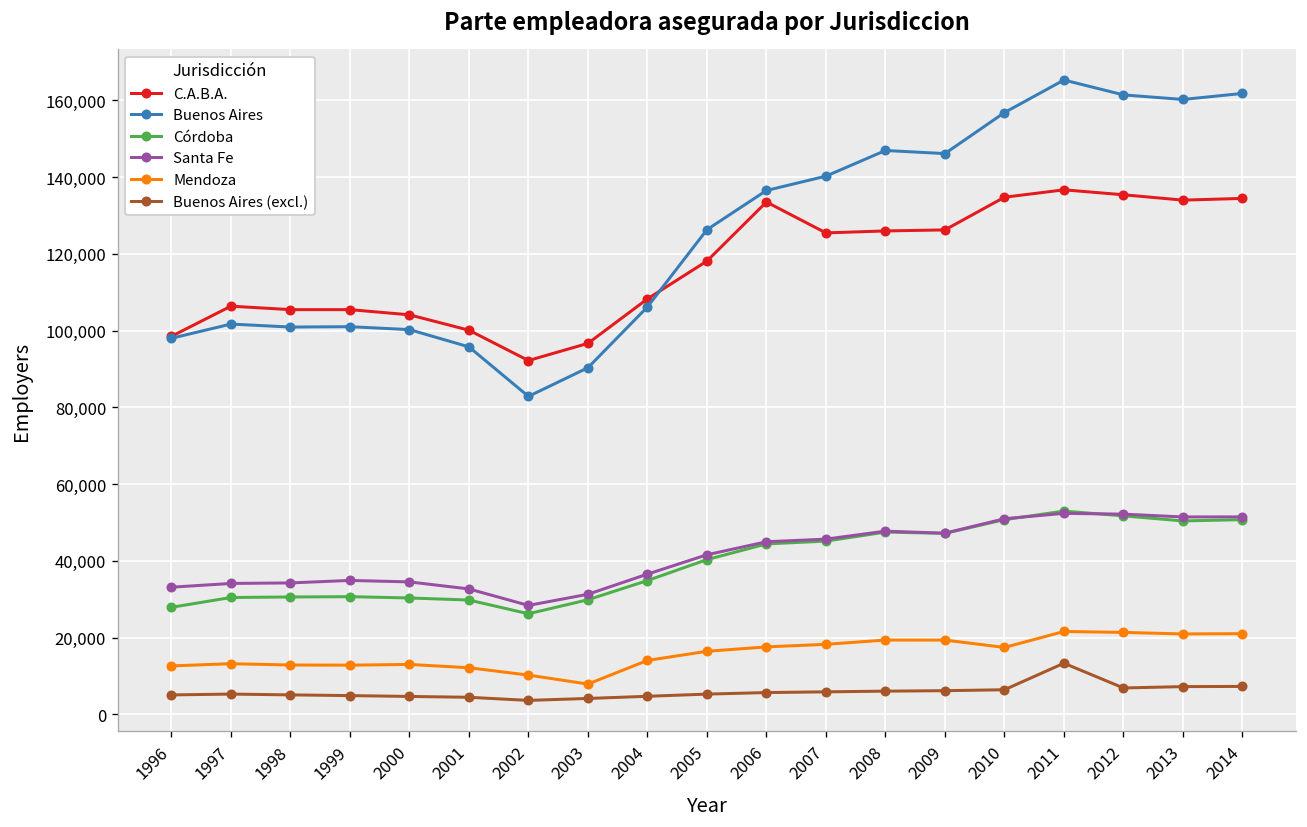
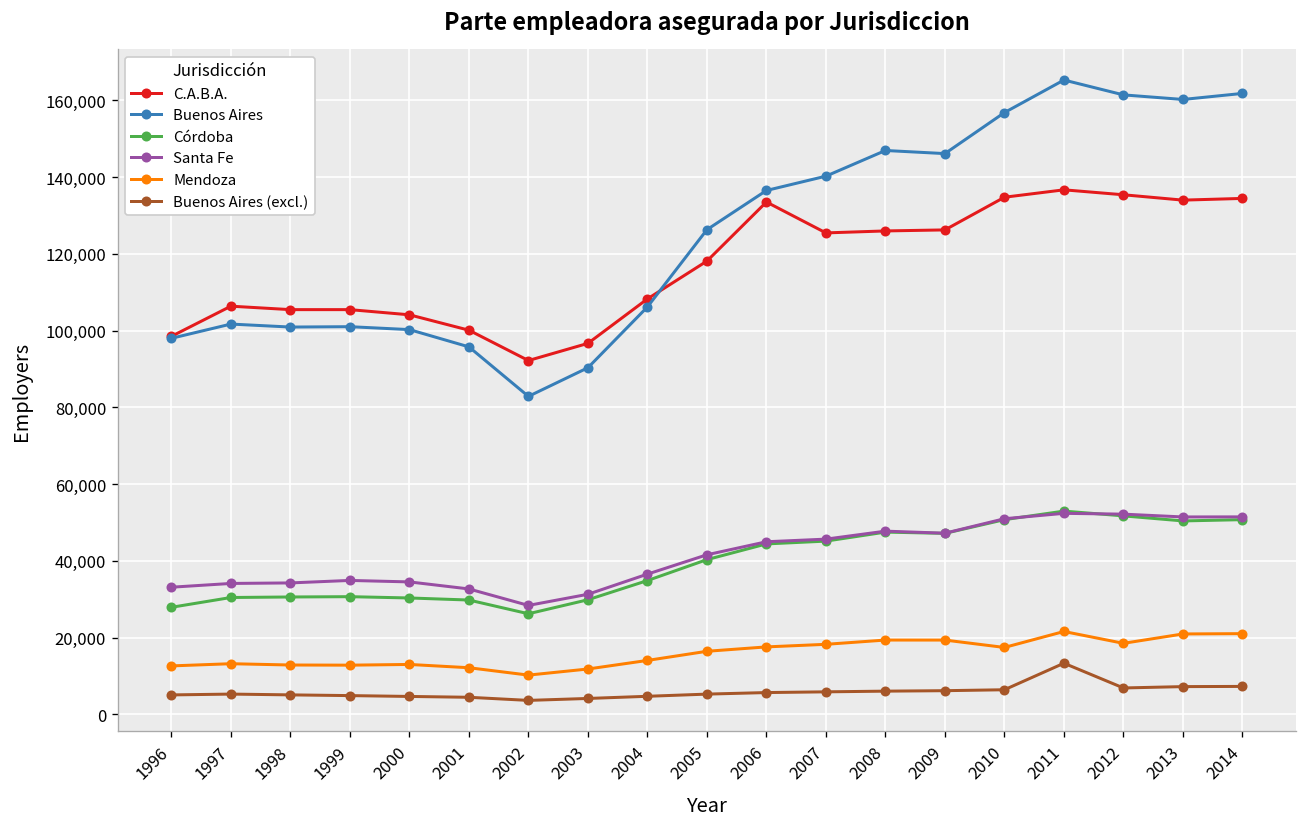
  {
    "C.A.B.A.": {
      "1997": "106,000",
      "1998": "105,000",
      "1999": "105,000",
      "2000": "104,000",
      "2001": "100,000",
      "2002": "92,000",
      "2003": "97,000",
      "2004": "108,000",
      "2005": "118,000",
      "2006": "133,000",
      "2007": "125,000",
      "2008": "126,000",
      "2009": "126,000",
      "2010": "135,000",
      "2011": "137,000",
      "2012": "135,000",
      "2013": "134,000",
      "2014": "134,000"
    },
    "Buenos Aires": {
      "1997": "102,000",
      "1998": "101,000",
      "1999": "101,000",
      "2000": "100,000",
      "2001": "96,000",
      "2002": "83,000",
      "2003": "90,000",
      "2004": "106,000",
      "2005": "126,000",
      "2006": "137,000",
      "2007": "140,000",
      "2008": "147,000",
      "2009": "146,000",
      "2010": "157,000",
      "2011": "165,000",
      "2012": "161,000",
      "2013": "160,000",
      "2014": "162,000"
    },
    "Córdoba": {
      "1996": "28,000",
      "1997": "30,000",
      "1998": "31,000",
      "1999": "31,000",
      "2000": "30,000",
      "2001": "30,000",
      "2002": "26,000",
      "2003": "30,000",
      "2004": "35,000",
      "2005": "40,000",
      "2013": "50,000"
    },
    "Santa Fe": {
      "1996": "33,000",
      "1997": "34,000",
      "1998": "34,000",
      "1999": "35,000",
      "2000": "35,000",
      "2001": "33,000",
      "2002": "28,000",
      "2003": "31,000",
      "2004": "37,000",
      "2005": "42,000",
      "2013": "51,000"
    },
    "Mendoza": {
      "1996": "13,000",
      "1997": "13,000",
      "1998": "13,000",
      "1999": "13,000",
      "2000": "13,000",
      "2001": "12,000",
      "2002": "10,000",
-     "2003": "8,000",
+     "2003": "12,000",
      "2004": "14,000",
      "2005": "16,000",
      "2006": "18,000",
      "2007": "18,000",
      "2008": "19,000",
      "2009": "19,000",
      "2010": "17,000",
      "2011": "22,000",
-     "2012": "21,000",
+     "2012": "19,000",
      "2013": "21,000",
      "2014": "21,000"
    },
    "Buenos Aires (excl.)": {
      "1996": "5,000",
      "1997": "5,000",
      "1998": "5,000",
      "1999": "5,000",
      "2000": "5,000",
      "2001": "4,000",
      "2002": "4,000",
      "2003": "4,000",
      "2004": "5,000",
      "2005": "5,000",
      "2006": "6,000",
      "2007": "6,000",
      "2008": "6,000",
      "2009": "6,000",
      "2010": "6,000",
      "2011": "13,000",
      "2012": "7,000",
      "2013": "7,000",
      "2014": "7,000"
    }
  }
